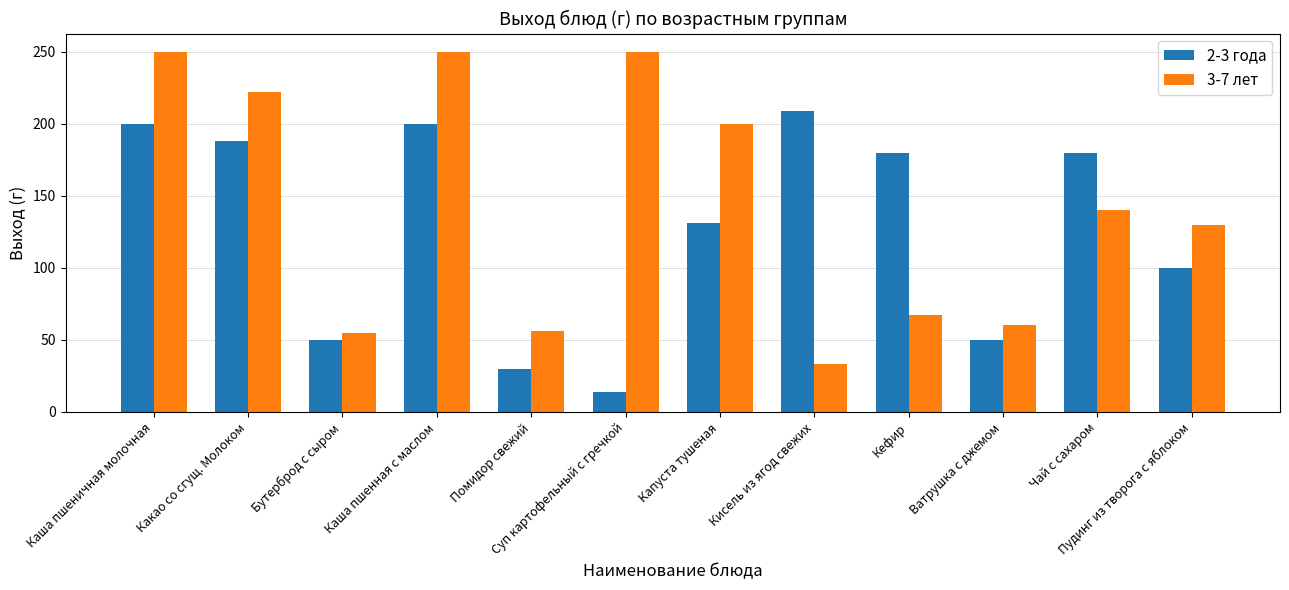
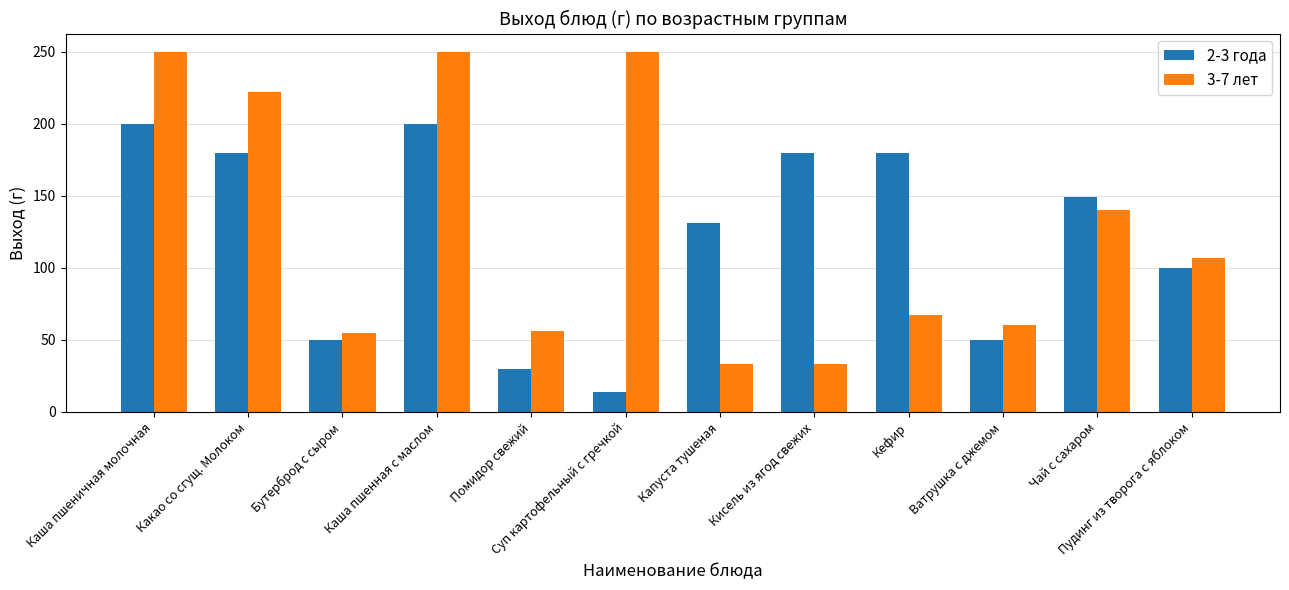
  {
    "2-3 года": {
      "Каша пшеничная молочная": 200,
-     "Какао со сгущ. Молоком": 188,
+     "Какао со сгущ. Молоком": 180,
      "Бутерброд с сыром": 50,
      "Каша пшенная с маслом": 200,
      "Помидор свежий": 30,
      "Суп картофельный с гречкой": 14,
      "Капуста тушеная": 131,
-     "Кисель из ягод свежих": 209,
+     "Кисель из ягод свежих": 180,
      "Кефир": 180,
      "Ватрушка с джемом": 50,
-     "Чай с сахаром": 180,
+     "Чай с сахаром": 149,
      "Пудинг из творога с яблоком": 100
    },
    "3-7 лет": {
      "Каша пшеничная молочная": 250,
      "Какао со сгущ. Молоком": 222,
      "Бутерброд с сыром": 55,
      "Каша пшенная с маслом": 250,
      "Помидор свежий": 56,
      "Суп картофельный с гречкой": 250,
-     "Капуста тушеная": 200,
+     "Капуста тушеная": 33,
      "Кисель из ягод свежих": 33,
      "Кефир": 67,
      "Ватрушка с джемом": 60,
      "Чай с сахаром": 140,
-     "Пудинг из творога с яблоком": 130
+     "Пудинг из творога с яблоком": 107
    }
  }
